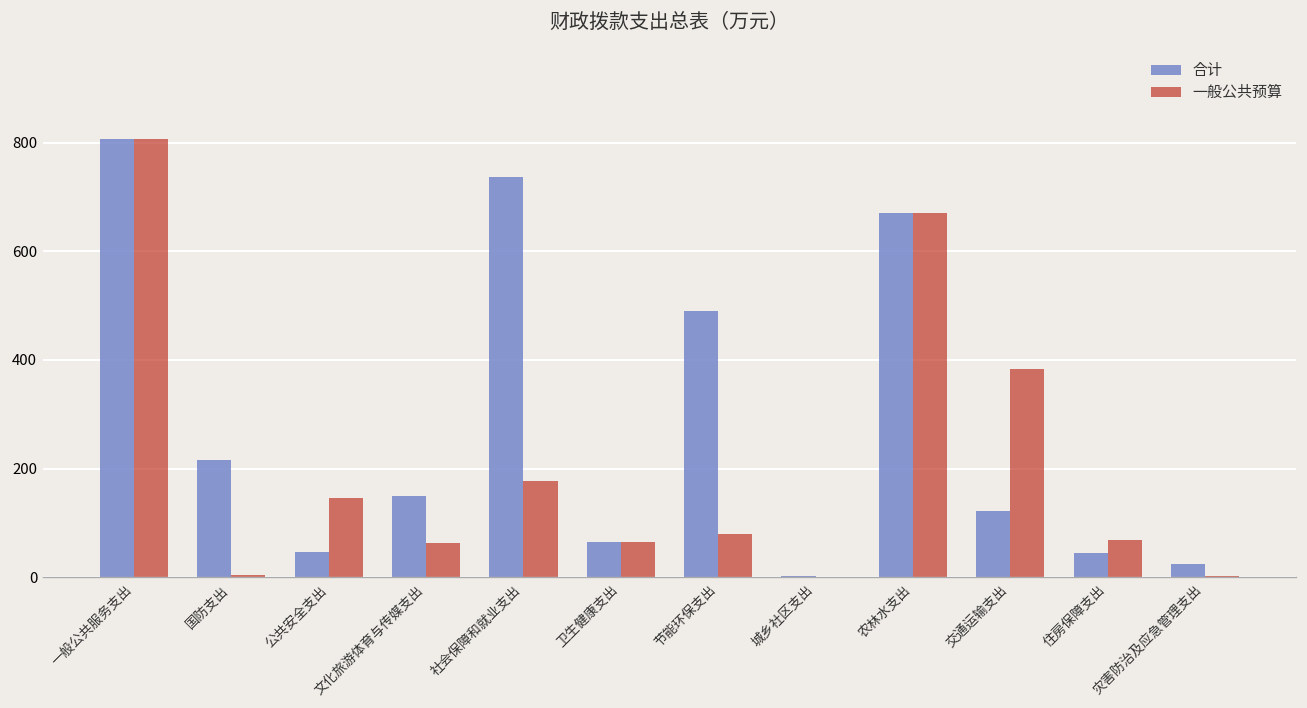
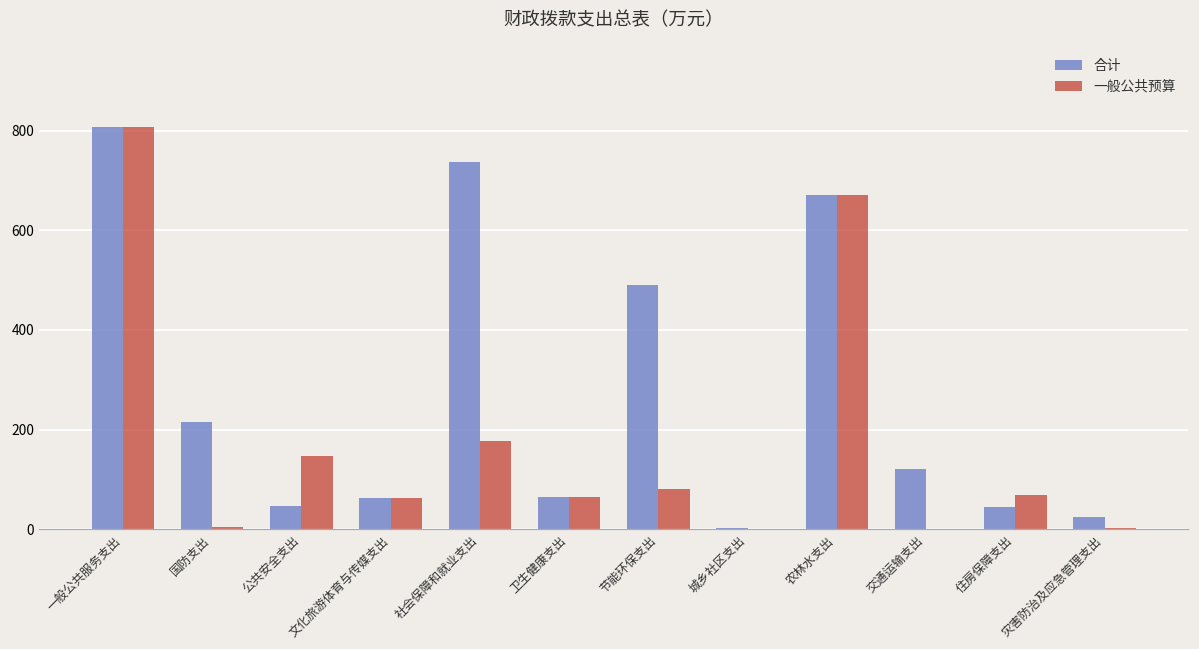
  {
    "合计": {
      "一般公共服务支出": 810,
      "国防支出": 220,
      "公共安全支出": 50,
-     "文化旅游体育与传媒支出": 150,
+     "文化旅游体育与传媒支出": 60,
      "社会保障和就业支出": 740,
      "卫生健康支出": 70,
      "节能环保支出": 490,
      "农林水支出": 670,
      "交通运输支出": 120,
      "住房保障支出": 50,
      "灾害防治及应急管理支出": 20
    },
    "一般公共预算": {
      "一般公共服务支出": 810,
      "公共安全支出": 150,
      "文化旅游体育与传媒支出": 60,
      "社会保障和就业支出": 180,
      "卫生健康支出": 70,
      "节能环保支出": 80,
      "城乡社区支出": 0,
      "农林水支出": 670,
-     "交通运输支出": 380,
+     "交通运输支出": 0,
      "住房保障支出": 70
    }
  }
